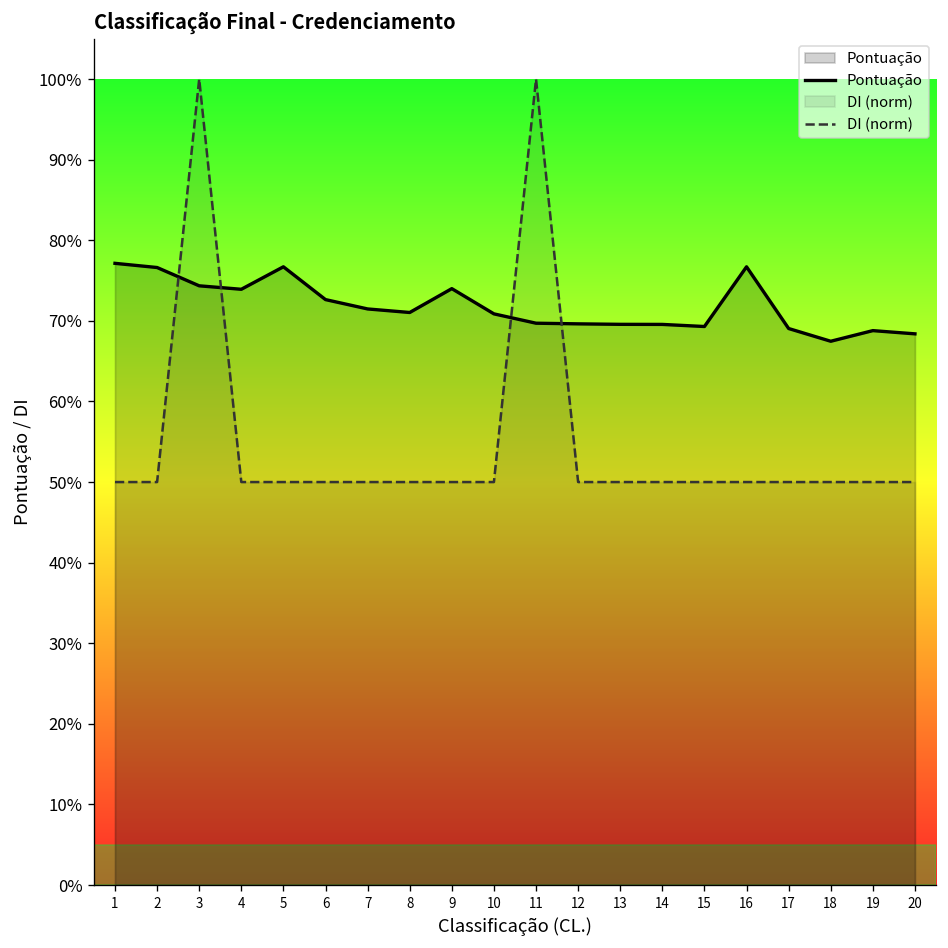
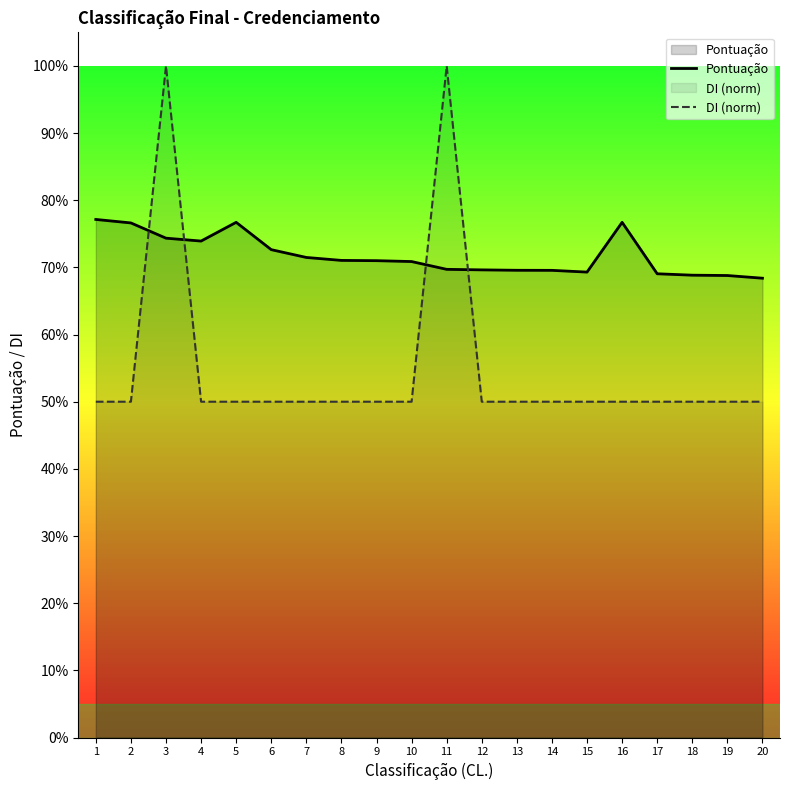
  {
    "Pontuação": {
      "1": "77%",
      "2": "77%",
      "3": "74%",
      "4": "74%",
      "5": "77%",
      "6": "73%",
      "7": "71%",
      "8": "71%",
-     "9": "74%",
+     "9": "71%",
      "10": "71%",
      "11": "70%",
      "12": "70%",
      "13": "70%",
      "14": "70%",
      "15": "69%",
      "16": "77%",
      "17": "69%",
-     "18": "67%",
+     "18": "69%",
      "19": "69%",
      "20": "68%"
    },
    "DI (norm)": {
      "1": "50%",
      "2": "50%",
      "3": "100%",
      "4": "50%",
      "5": "50%",
      "6": "50%",
      "7": "50%",
      "8": "50%",
      "9": "50%",
      "10": "50%",
      "11": "100%",
      "12": "50%",
      "13": "50%",
      "14": "50%",
      "15": "50%",
      "16": "50%",
      "17": "50%",
      "18": "50%",
      "19": "50%",
      "20": "50%"
    }
  }
